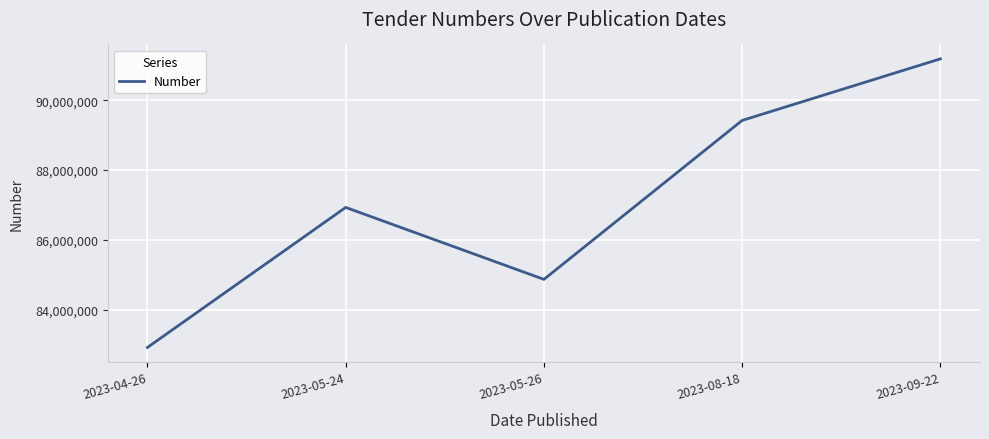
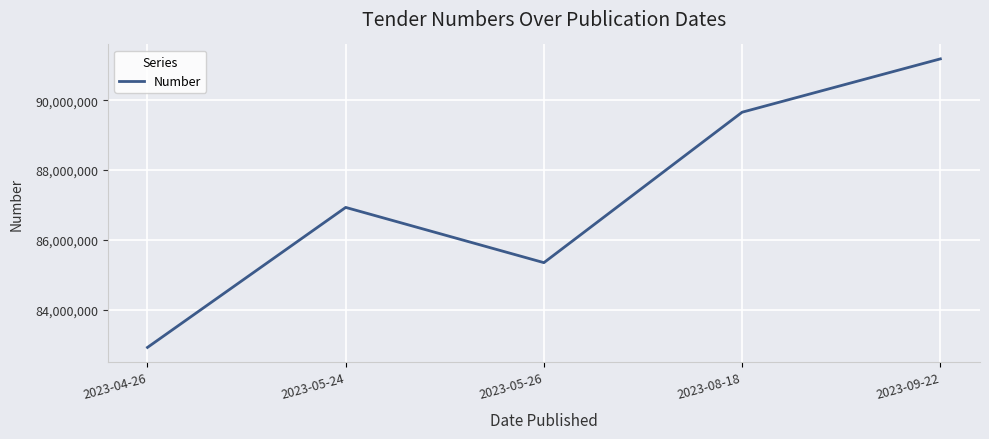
  {
    "2023-04-26": "82,900,000",
    "2023-05-24": "86,900,000",
-   "2023-05-26": "84,900,000",
-   "2023-08-18": "89,400,000",
+   "2023-05-26": "85,300,000",
+   "2023-08-18": "89,700,000",
    "2023-09-22": "91,200,000"
  }
